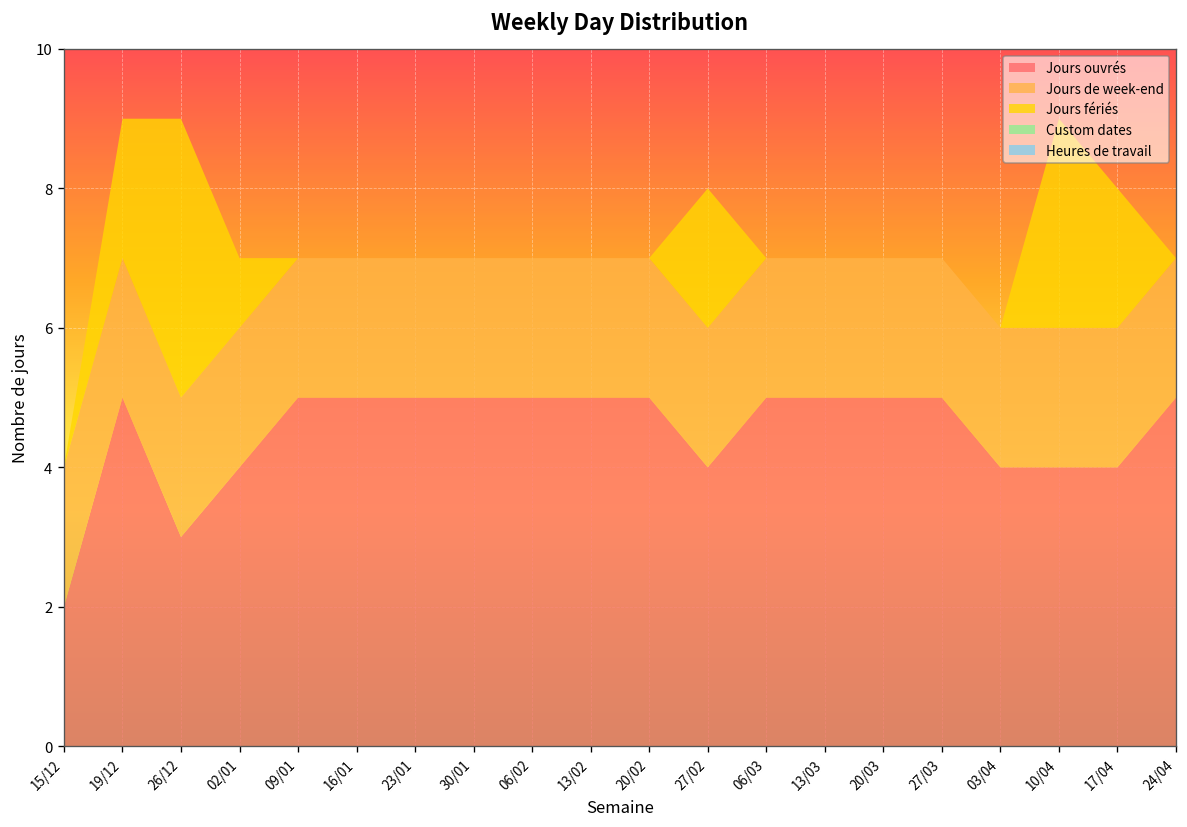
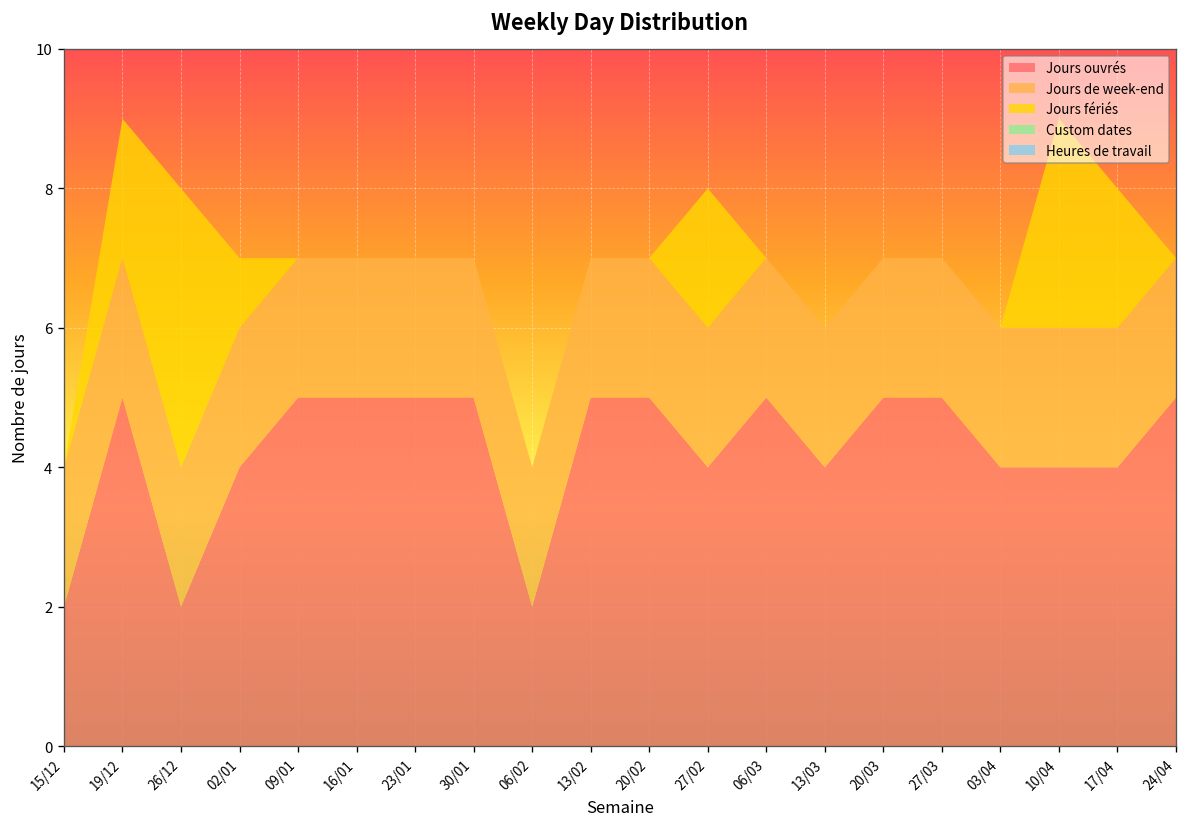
  {
    "Jours ouvrés": {
      "15/12": 2,
      "19/12": 5,
-     "26/12": 3,
+     "26/12": 2,
      "02/01": 4,
      "09/01": 5,
      "16/01": 5,
      "23/01": 5,
      "30/01": 5,
-     "06/02": 5,
+     "06/02": 2,
      "13/02": 5,
      "20/02": 5,
      "27/02": 4,
      "06/03": 5,
-     "13/03": 5,
+     "13/03": 4,
      "20/03": 5,
      "27/03": 5,
      "03/04": 4,
      "10/04": 4,
      "17/04": 4,
      "24/04": 5
    },
    "Jours de week-end": {
      "19/12": 2,
      "26/12": 2,
      "02/01": 2,
      "27/02": 2,
      "10/04": 2,
      "17/04": 2
    }
  }
